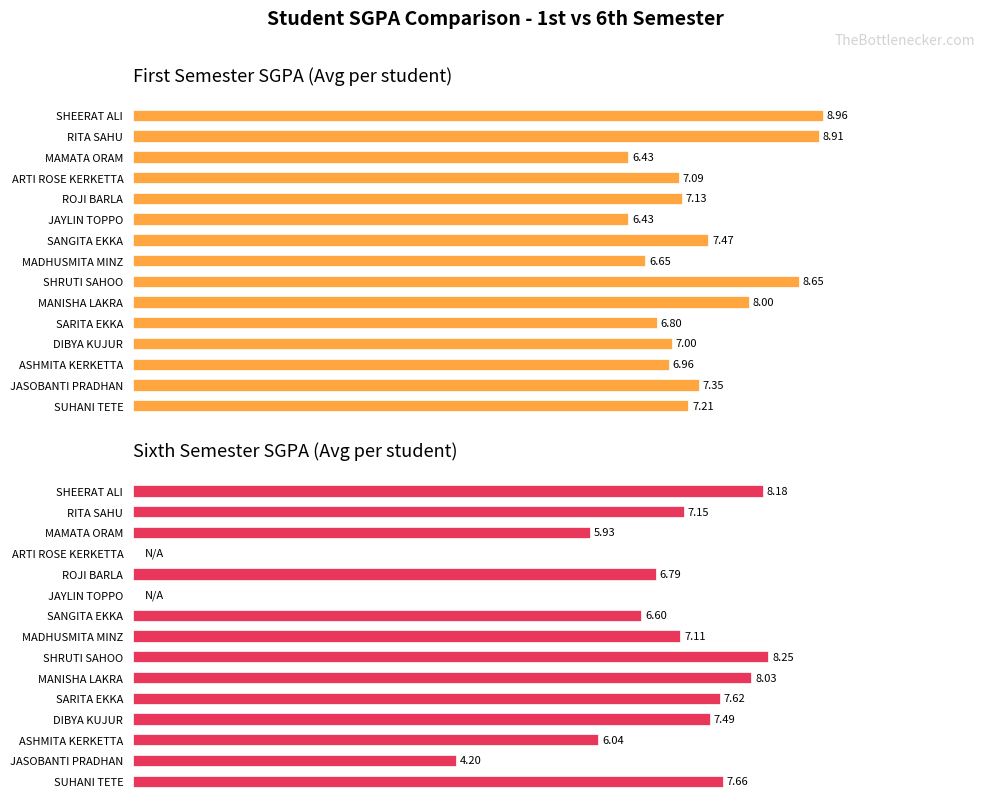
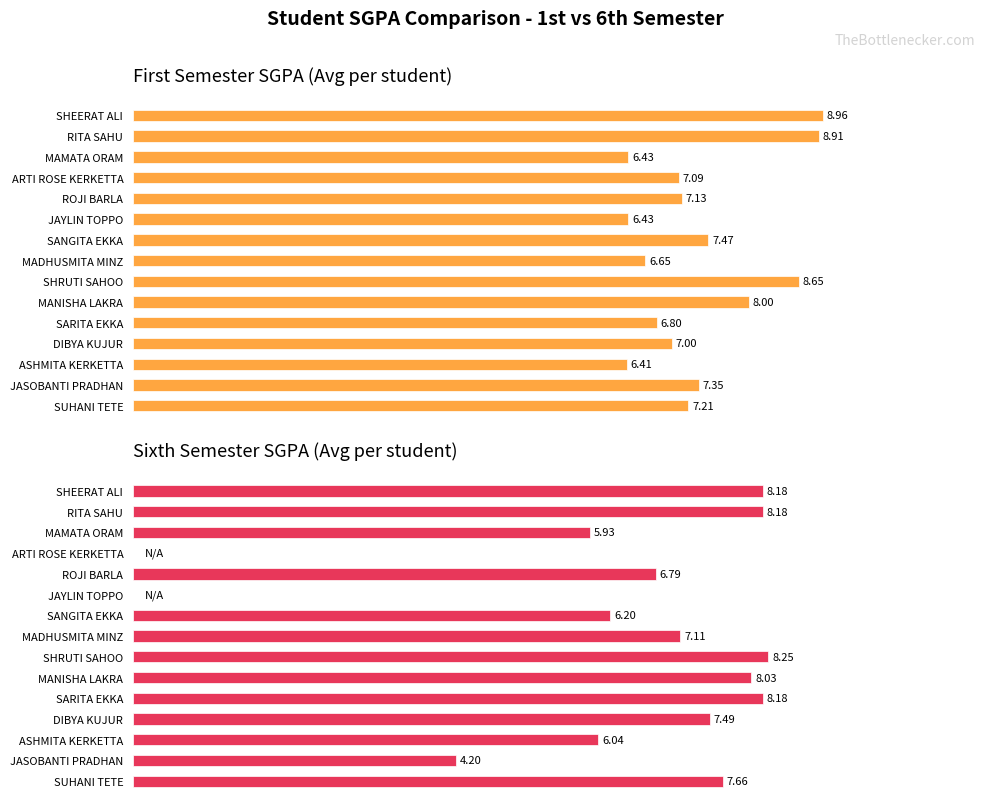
  {
    "First Semester SGPA (Avg per student)": {
      "SHEERAT ALI": 8.96,
      "RITA SAHU": 8.91,
      "MAMATA ORAM": 6.43,
      "ARTI ROSE KERKETTA": 7.09,
      "ROJI BARLA": 7.13,
      "JAYLIN TOPPO": 6.43,
      "SANGITA EKKA": 7.47,
      "MADHUSMITA MINZ": 6.65,
      "SHRUTI SAHOO": 8.65,
      "MANISHA LAKRA": 8.00,
      "SARITA EKKA": 6.80,
      "DIBYA KUJUR": 7.00,
-     "ASHMITA KERKETTA": 6.96,
+     "ASHMITA KERKETTA": 6.41,
      "JASOBANTI PRADHAN": 7.35,
      "SUHANI TETE": 7.21
    },
    "Sixth Semester SGPA (Avg per student)": {
      "SHEERAT ALI": 8.18,
-     "RITA SAHU": 7.15,
+     "RITA SAHU": 8.18,
      "MAMATA ORAM": 5.93,
      "ROJI BARLA": 6.79,
-     "SANGITA EKKA": 6.60,
+     "SANGITA EKKA": 6.20,
      "MADHUSMITA MINZ": 7.11,
      "SHRUTI SAHOO": 8.25,
      "MANISHA LAKRA": 8.03,
-     "SARITA EKKA": 7.62,
+     "SARITA EKKA": 8.18,
      "DIBYA KUJUR": 7.49,
      "ASHMITA KERKETTA": 6.04,
      "JASOBANTI PRADHAN": 4.20,
      "SUHANI TETE": 7.66
    }
  }
